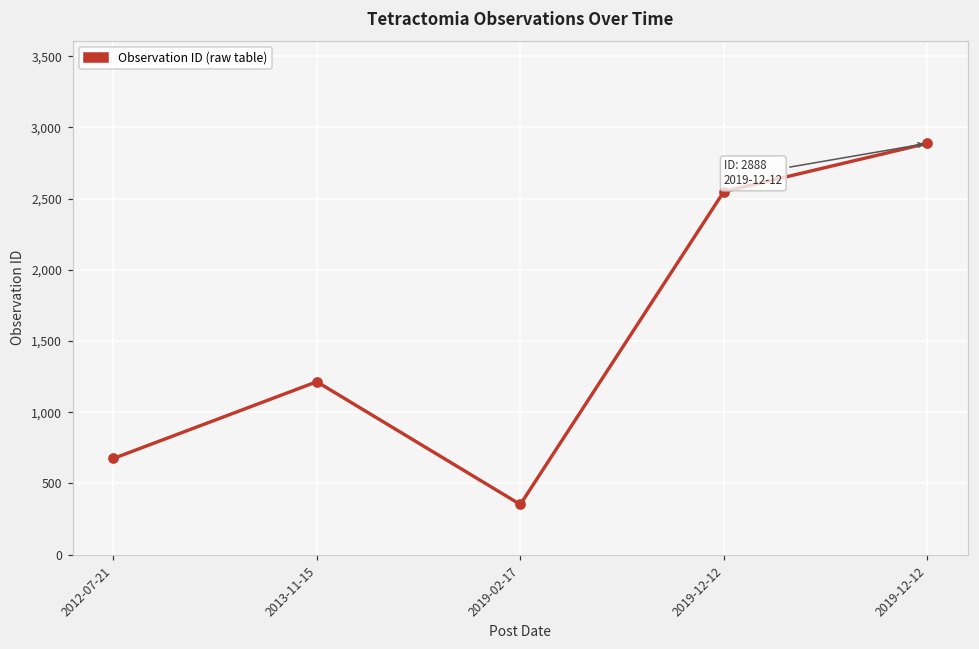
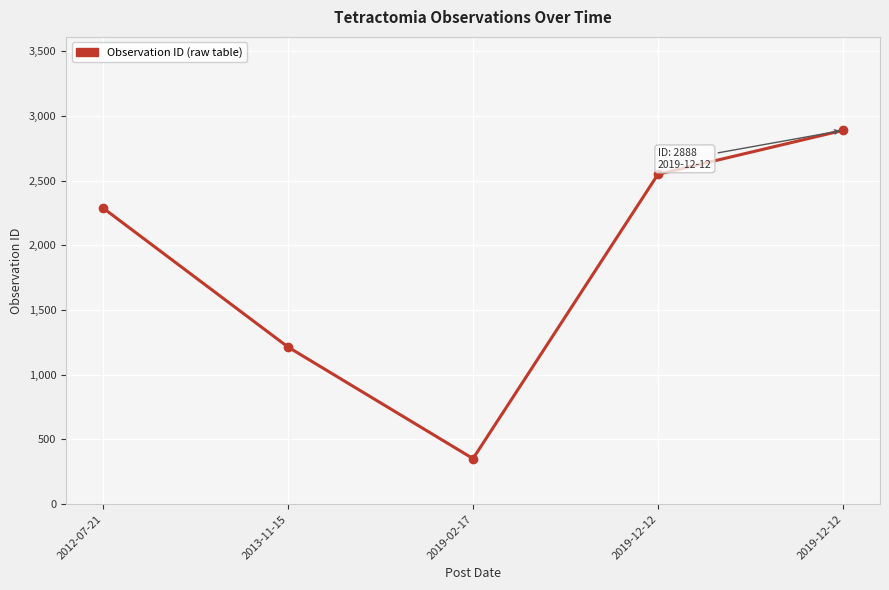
  {
-   "2012-07-21": "680",
+   "2012-07-21": "2,290",
    "2013-11-15": "1,210",
    "2019-02-17": "350"
  }
